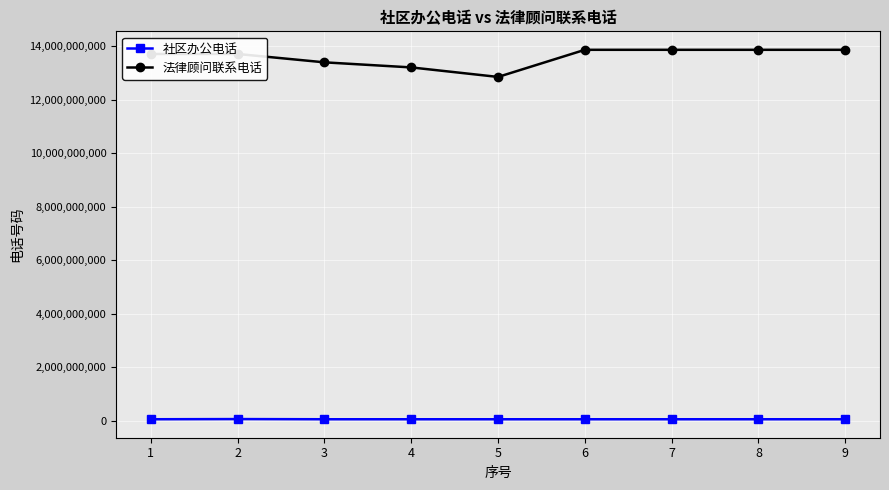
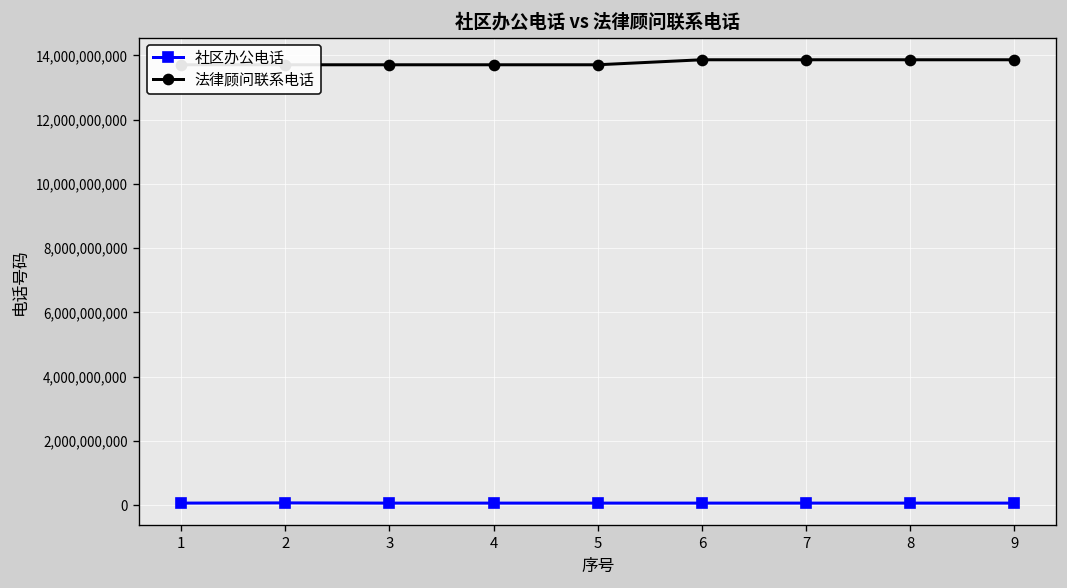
  {
    "社区办公电话": {
      "1": "100,000,000",
      "2": "100,000,000",
      "3": "100,000,000",
      "4": "100,000,000",
      "5": "100,000,000",
      "6": "100,000,000",
      "7": "100,000,000",
      "8": "100,000,000",
      "9": "100,000,000"
    },
    "法律顾问联系电话": {
-     "3": "13,400,000,000",
-     "4": "13,200,000,000",
-     "5": "12,800,000,000",
+     "3": "13,700,000,000",
+     "4": "13,700,000,000",
+     "5": "13,700,000,000",
      "6": "13,900,000,000",
      "7": "13,900,000,000",
      "8": "13,900,000,000",
      "9": "13,900,000,000"
    }
  }
